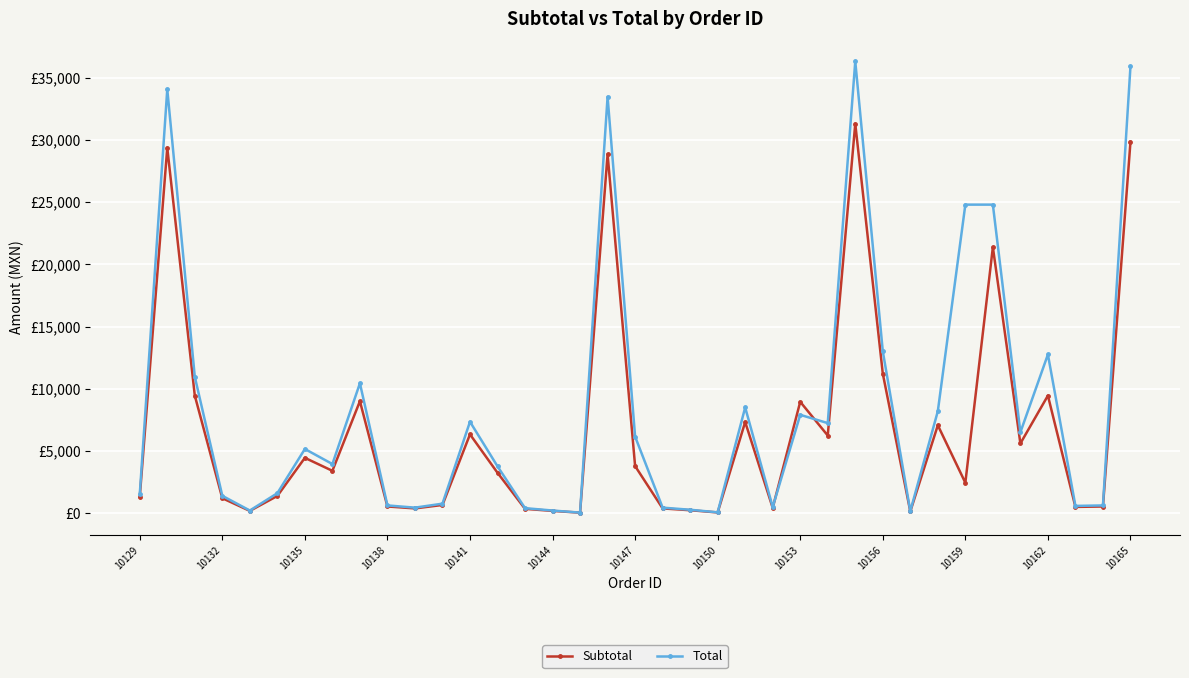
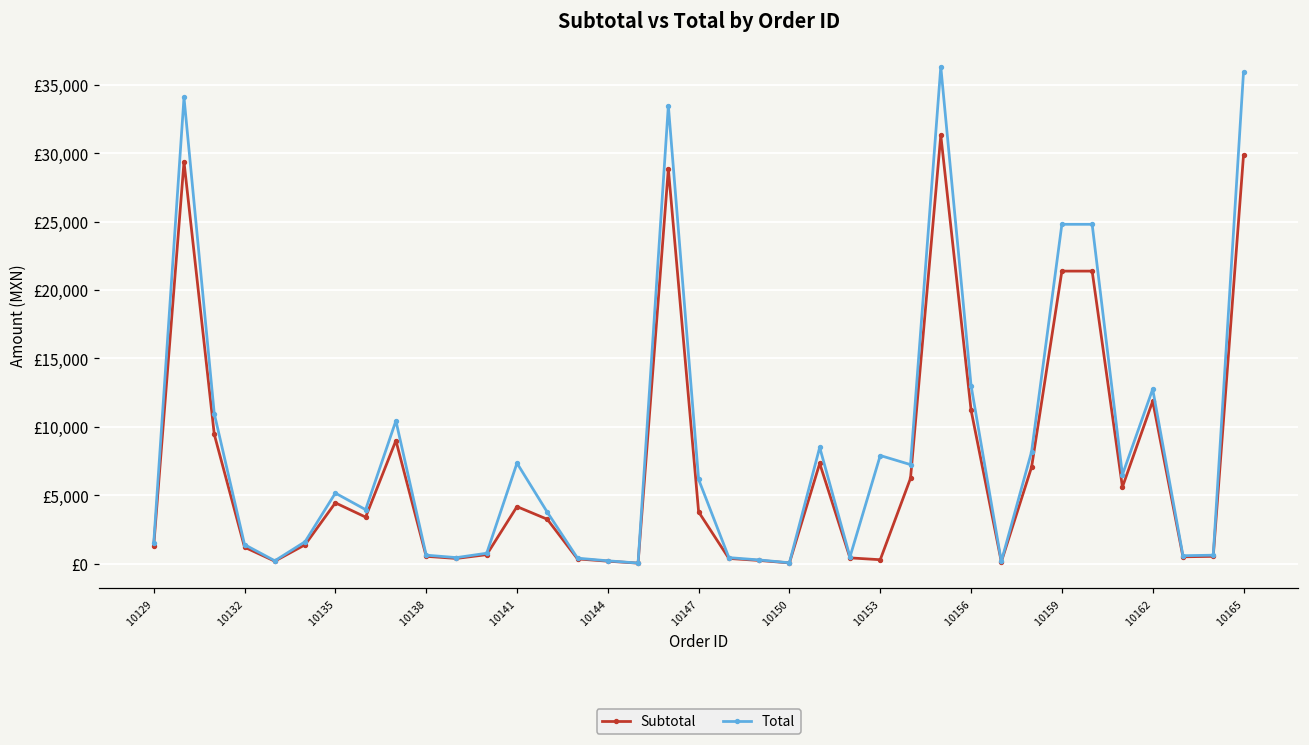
  {
    "Subtotal": {
      "10129": "£1,300",
      "10135": "£4,400",
-     "10141": "£6,300",
+     "10141": "£4,200",
      "10147": "£3,800",
-     "10153": "£9,000",
+     "10153": "£300",
      "10156": "£11,200",
-     "10159": "£2,400",
-     "10162": "£9,500",
+     "10159": "£21,400",
+     "10162": "£11,900",
      "10165": "£29,800"
    },
    "Total": {
      "10129": "£1,500",
      "10135": "£5,200",
      "10141": "£7,300",
      "10147": "£6,200",
      "10153": "£7,900",
      "10156": "£13,000",
      "10159": "£24,800",
      "10162": "£12,800",
      "10165": "£35,900"
    }
  }
